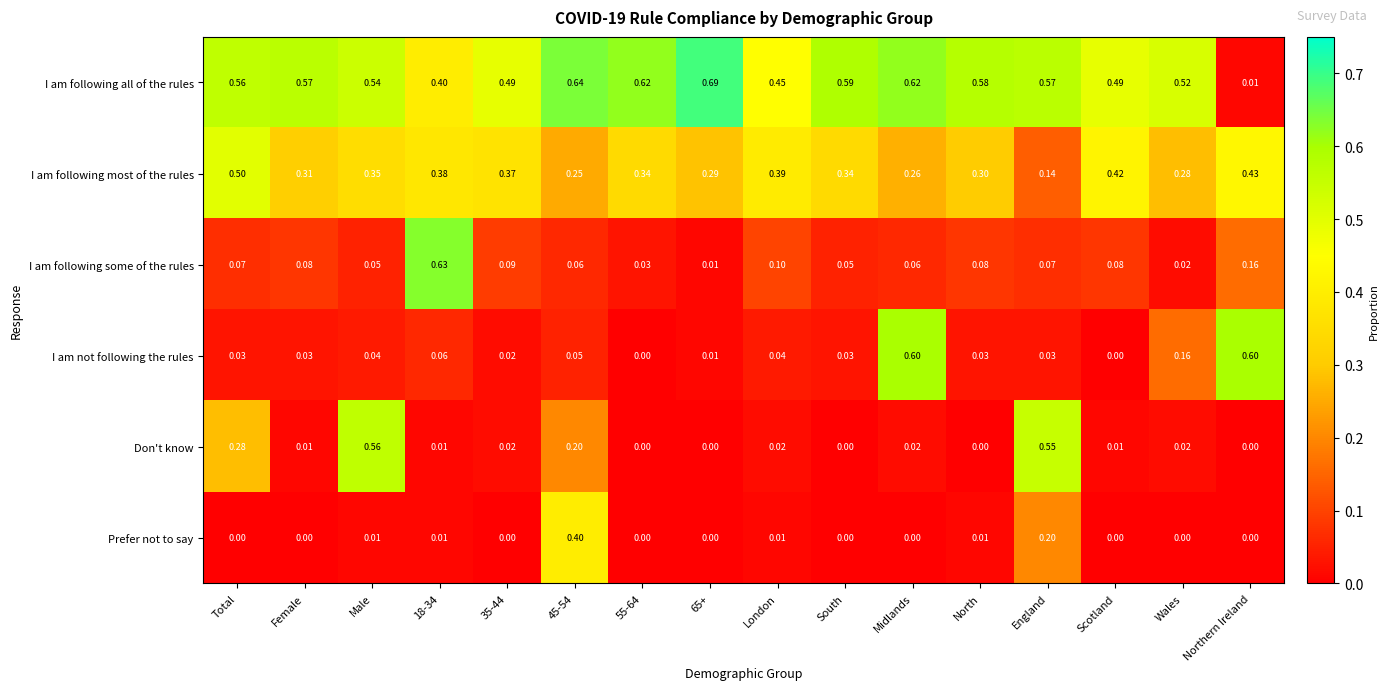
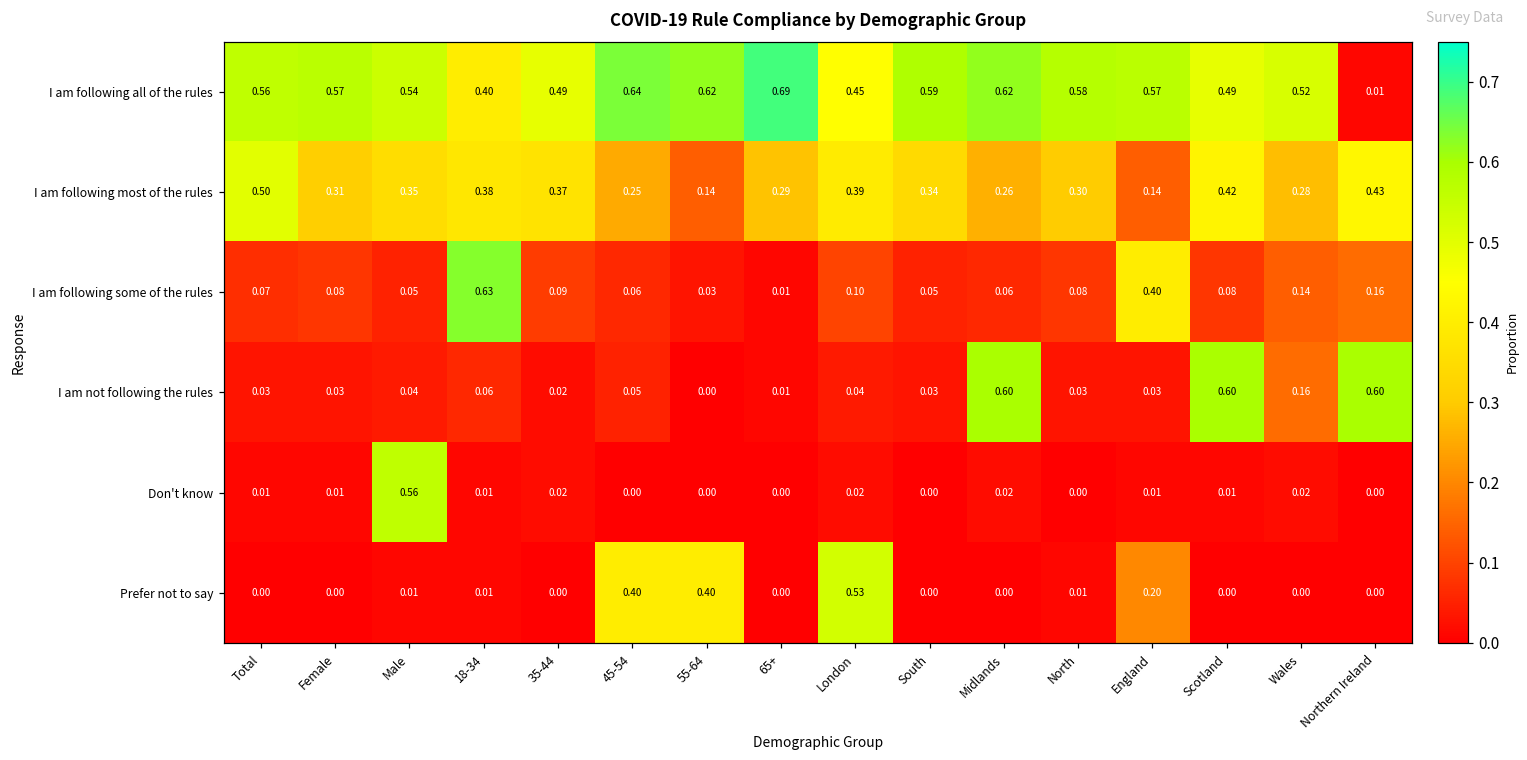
  {
    "I am following all of the rules": {
      "Total": 0.56,
      "Female": 0.57,
      "Male": 0.54,
      "18-34": 0.40,
      "35-44": 0.49,
      "45-54": 0.64,
      "55-64": 0.62,
      "65+": 0.69,
      "London": 0.45,
      "South": 0.59,
      "Midlands": 0.62,
      "North": 0.58,
      "England": 0.57,
      "Scotland": 0.49,
      "Wales": 0.52,
      "Northern Ireland": 0.01
    },
    "I am following most of the rules": {
      "Total": 0.50,
      "Female": 0.31,
      "Male": 0.35,
      "18-34": 0.38,
      "35-44": 0.37,
      "45-54": 0.25,
-     "55-64": 0.34,
+     "55-64": 0.14,
      "65+": 0.29,
      "London": 0.39,
      "South": 0.34,
      "Midlands": 0.26,
      "North": 0.30,
      "England": 0.14,
      "Scotland": 0.42,
      "Wales": 0.28,
      "Northern Ireland": 0.43
    },
    "I am following some of the rules": {
      "Total": 0.07,
      "Female": 0.08,
      "Male": 0.05,
      "18-34": 0.63,
      "35-44": 0.09,
      "45-54": 0.06,
      "55-64": 0.03,
      "65+": 0.01,
      "London": 0.10,
      "South": 0.05,
      "Midlands": 0.06,
      "North": 0.08,
-     "England": 0.07,
+     "England": 0.40,
      "Scotland": 0.08,
-     "Wales": 0.02,
+     "Wales": 0.14,
      "Northern Ireland": 0.16
    },
    "I am not following the rules": {
      "Total": 0.03,
      "Female": 0.03,
      "Male": 0.04,
      "18-34": 0.06,
      "35-44": 0.02,
      "45-54": 0.05,
      "55-64": 0.00,
      "65+": 0.01,
      "London": 0.04,
      "South": 0.03,
      "Midlands": 0.60,
      "North": 0.03,
      "England": 0.03,
-     "Scotland": 0.00,
+     "Scotland": 0.60,
      "Wales": 0.16,
      "Northern Ireland": 0.60
    },
    "Don't know": {
-     "Total": 0.28,
+     "Total": 0.01,
      "Female": 0.01,
      "Male": 0.56,
      "18-34": 0.01,
      "35-44": 0.02,
-     "45-54": 0.20,
+     "45-54": 0.00,
      "55-64": 0.00,
      "65+": 0.00,
      "London": 0.02,
      "South": 0.00,
      "Midlands": 0.02,
      "North": 0.00,
-     "England": 0.55,
+     "England": 0.01,
      "Scotland": 0.01,
      "Wales": 0.02,
      "Northern Ireland": 0.00
    },
    "Prefer not to say": {
      "Total": 0.00,
      "Female": 0.00,
      "Male": 0.01,
      "18-34": 0.01,
      "35-44": 0.00,
      "45-54": 0.40,
-     "55-64": 0.00,
+     "55-64": 0.40,
      "65+": 0.00,
-     "London": 0.01,
+     "London": 0.53,
      "South": 0.00,
      "Midlands": 0.00,
      "North": 0.01,
      "England": 0.20,
      "Scotland": 0.00,
      "Wales": 0.00,
      "Northern Ireland": 0.00
    }
  }
